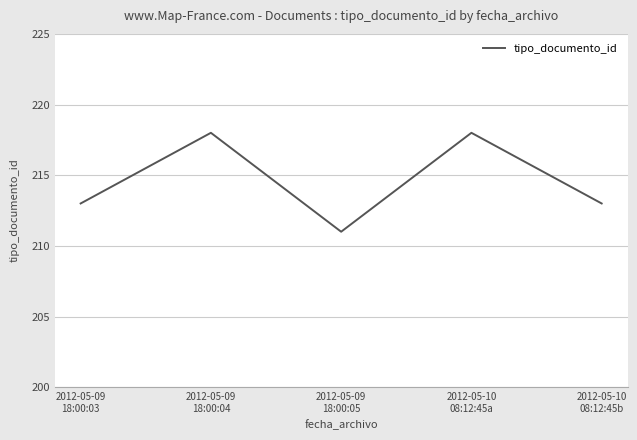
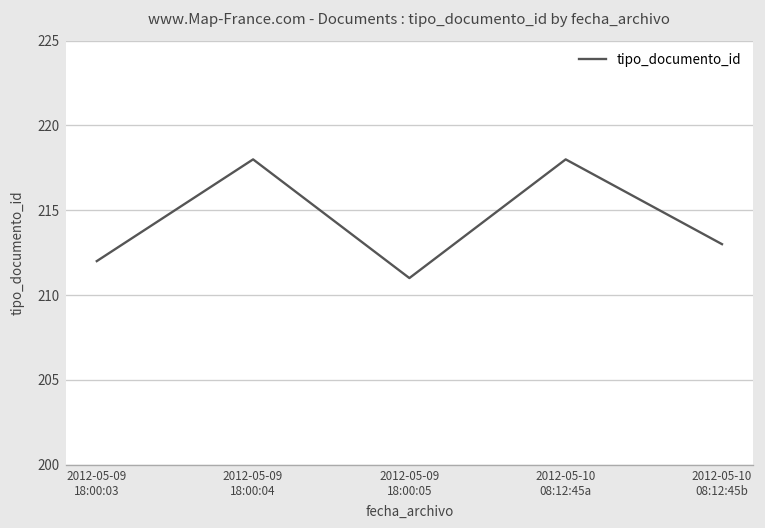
  {
-   "2012-05-09 18:00:03": 213,
+   "2012-05-09 18:00:03": 212,
    "2012-05-09 18:00:04": 218,
    "2012-05-09 18:00:05": 211,
    "2012-05-10 08:12:45a": 218,
    "2012-05-10 08:12:45b": 213
  }
